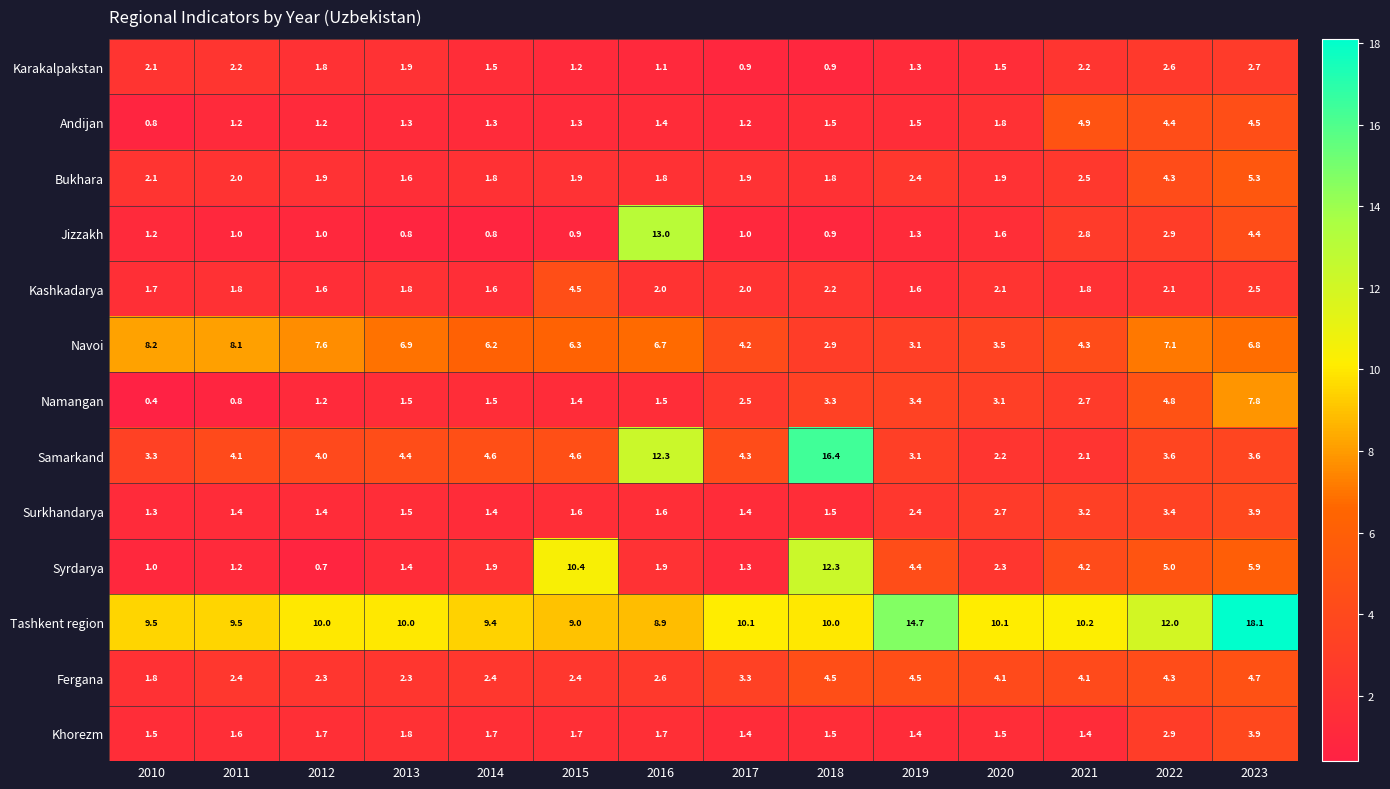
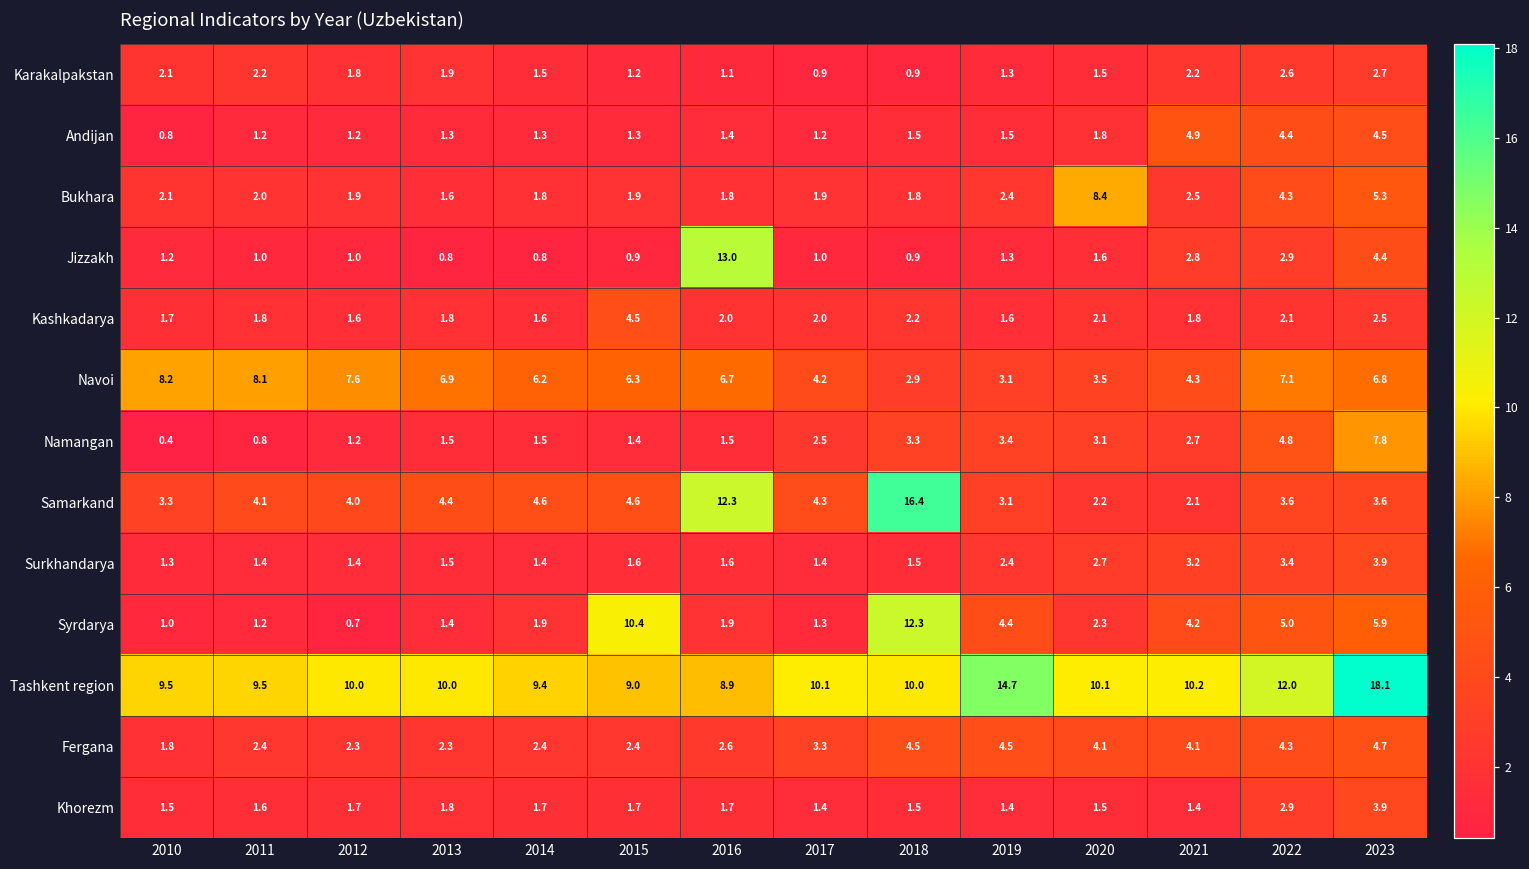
  {
    "Karakalpakstan": {
      "2010": 2.1,
      "2011": 2.2,
      "2012": 1.8,
      "2013": 1.9,
      "2014": 1.5,
      "2015": 1.2,
      "2016": 1.1,
      "2017": 0.9,
      "2018": 0.9,
      "2019": 1.3,
      "2020": 1.5,
      "2021": 2.2,
      "2022": 2.6,
      "2023": 2.7
    },
    "Andijan": {
      "2010": 0.8,
      "2011": 1.2,
      "2012": 1.2,
      "2013": 1.3,
      "2014": 1.3,
      "2015": 1.3,
      "2016": 1.4,
      "2017": 1.2,
      "2018": 1.5,
      "2019": 1.5,
      "2020": 1.8,
      "2021": 4.9,
      "2022": 4.4,
      "2023": 4.5
    },
    "Bukhara": {
      "2010": 2.1,
      "2011": 2.0,
      "2012": 1.9,
      "2013": 1.6,
      "2014": 1.8,
      "2015": 1.9,
      "2016": 1.8,
      "2017": 1.9,
      "2018": 1.8,
      "2019": 2.4,
-     "2020": 1.9,
+     "2020": 8.4,
      "2021": 2.5,
      "2022": 4.3,
      "2023": 5.3
    },
    "Jizzakh": {
      "2010": 1.2,
      "2011": 1.0,
      "2012": 1.0,
      "2013": 0.8,
      "2014": 0.8,
      "2015": 0.9,
      "2016": 13.0,
      "2017": 1.0,
      "2018": 0.9,
      "2019": 1.3,
      "2020": 1.6,
      "2021": 2.8,
      "2022": 2.9,
      "2023": 4.4
    },
    "Kashkadarya": {
      "2010": 1.7,
      "2011": 1.8,
      "2012": 1.6,
      "2013": 1.8,
      "2014": 1.6,
      "2015": 4.5,
      "2016": 2.0,
      "2017": 2.0,
      "2018": 2.2,
      "2019": 1.6,
      "2020": 2.1,
      "2021": 1.8,
      "2022": 2.1,
      "2023": 2.5
    },
    "Navoi": {
      "2010": 8.2,
      "2011": 8.1,
      "2012": 7.6,
      "2013": 6.9,
      "2014": 6.2,
      "2015": 6.3,
      "2016": 6.7,
      "2017": 4.2,
      "2018": 2.9,
      "2019": 3.1,
      "2020": 3.5,
      "2021": 4.3,
      "2022": 7.1,
      "2023": 6.8
    },
    "Namangan": {
      "2010": 0.4,
      "2011": 0.8,
      "2012": 1.2,
      "2013": 1.5,
      "2014": 1.5,
      "2015": 1.4,
      "2016": 1.5,
      "2017": 2.5,
      "2018": 3.3,
      "2019": 3.4,
      "2020": 3.1,
      "2021": 2.7,
      "2022": 4.8,
      "2023": 7.8
    },
    "Samarkand": {
      "2010": 3.3,
      "2011": 4.1,
      "2012": 4.0,
      "2013": 4.4,
      "2014": 4.6,
      "2015": 4.6,
      "2016": 12.3,
      "2017": 4.3,
      "2018": 16.4,
      "2019": 3.1,
      "2020": 2.2,
      "2021": 2.1,
      "2022": 3.6,
      "2023": 3.6
    },
    "Surkhandarya": {
      "2010": 1.3,
      "2011": 1.4,
      "2012": 1.4,
      "2013": 1.5,
      "2014": 1.4,
      "2015": 1.6,
      "2016": 1.6,
      "2017": 1.4,
      "2018": 1.5,
      "2019": 2.4,
      "2020": 2.7,
      "2021": 3.2,
      "2022": 3.4,
      "2023": 3.9
    },
    "Syrdarya": {
      "2010": 1.0,
      "2011": 1.2,
      "2012": 0.7,
      "2013": 1.4,
      "2014": 1.9,
      "2015": 10.4,
      "2016": 1.9,
      "2017": 1.3,
      "2018": 12.3,
      "2019": 4.4,
      "2020": 2.3,
      "2021": 4.2,
      "2022": 5.0,
      "2023": 5.9
    },
    "Tashkent region": {
      "2010": 9.5,
      "2011": 9.5,
      "2012": 10.0,
      "2013": 10.0,
      "2014": 9.4,
      "2015": 9.0,
      "2016": 8.9,
      "2017": 10.1,
      "2018": 10.0,
      "2019": 14.7,
      "2020": 10.1,
      "2021": 10.2,
      "2022": 12.0,
      "2023": 18.1
    },
    "Fergana": {
      "2010": 1.8,
      "2011": 2.4,
      "2012": 2.3,
      "2013": 2.3,
      "2014": 2.4,
      "2015": 2.4,
      "2016": 2.6,
      "2017": 3.3,
      "2018": 4.5,
      "2019": 4.5,
      "2020": 4.1,
      "2021": 4.1,
      "2022": 4.3,
      "2023": 4.7
    },
    "Khorezm": {
      "2010": 1.5,
      "2011": 1.6,
      "2012": 1.7,
      "2013": 1.8,
      "2014": 1.7,
      "2015": 1.7,
      "2016": 1.7,
      "2017": 1.4,
      "2018": 1.5,
      "2019": 1.4,
      "2020": 1.5,
      "2021": 1.4,
      "2022": 2.9,
      "2023": 3.9
    }
  }
